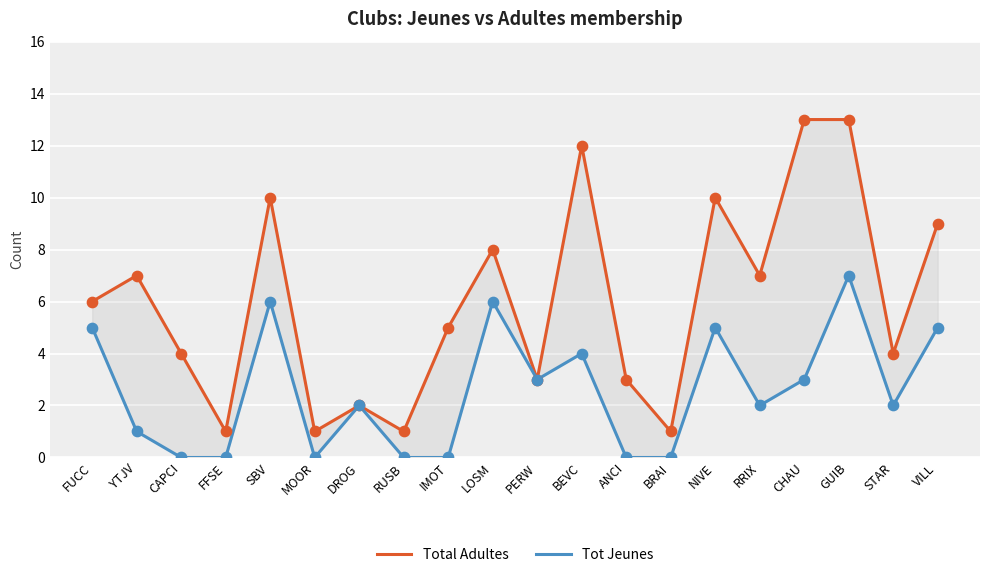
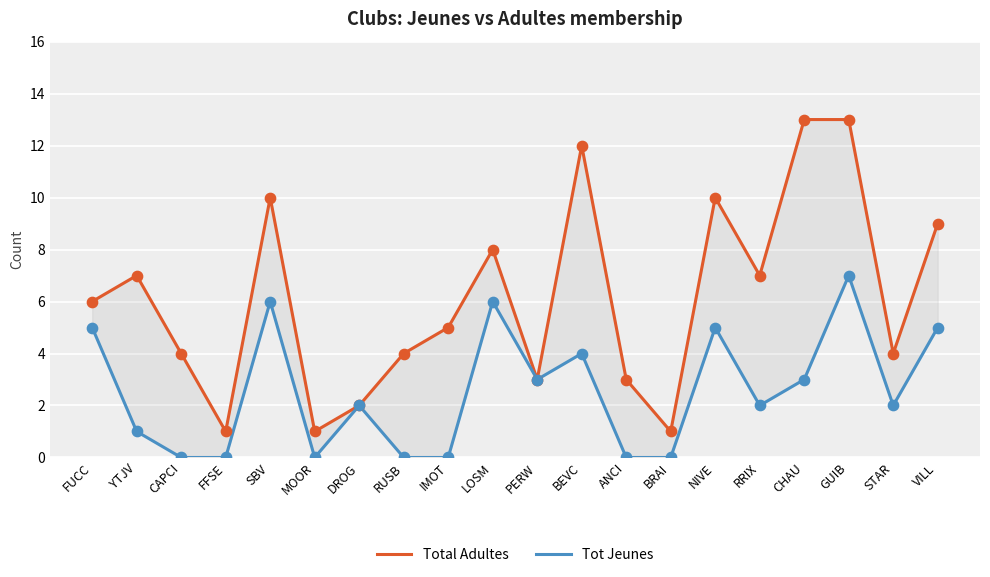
  {
    "Total Adultes": {
      "FUCC": 6,
      "YTJV": 7,
      "CAPCI": 4,
      "FFSE": 1,
      "SBV": 10,
      "MOOR": 1,
-     "RUSB": 1,
+     "RUSB": 4,
      "IMOT": 5,
      "LOSM": 8,
      "BEVC": 12,
      "ANCI": 3,
      "BRAI": 1,
      "NIVE": 10,
      "RRIX": 7,
      "CHAU": 13,
      "GUIB": 13,
      "STAR": 4,
      "VILL": 9
    },
    "Tot Jeunes": {
      "FUCC": 5,
      "YTJV": 1,
      "CAPCI": 0,
      "FFSE": 0,
      "SBV": 6,
      "MOOR": 0,
      "RUSB": 0,
      "IMOT": 0,
      "LOSM": 6,
      "BEVC": 4,
      "ANCI": 0,
      "BRAI": 0,
      "NIVE": 5,
      "RRIX": 2,
      "CHAU": 3,
      "GUIB": 7,
      "STAR": 2,
      "VILL": 5
    }
  }
